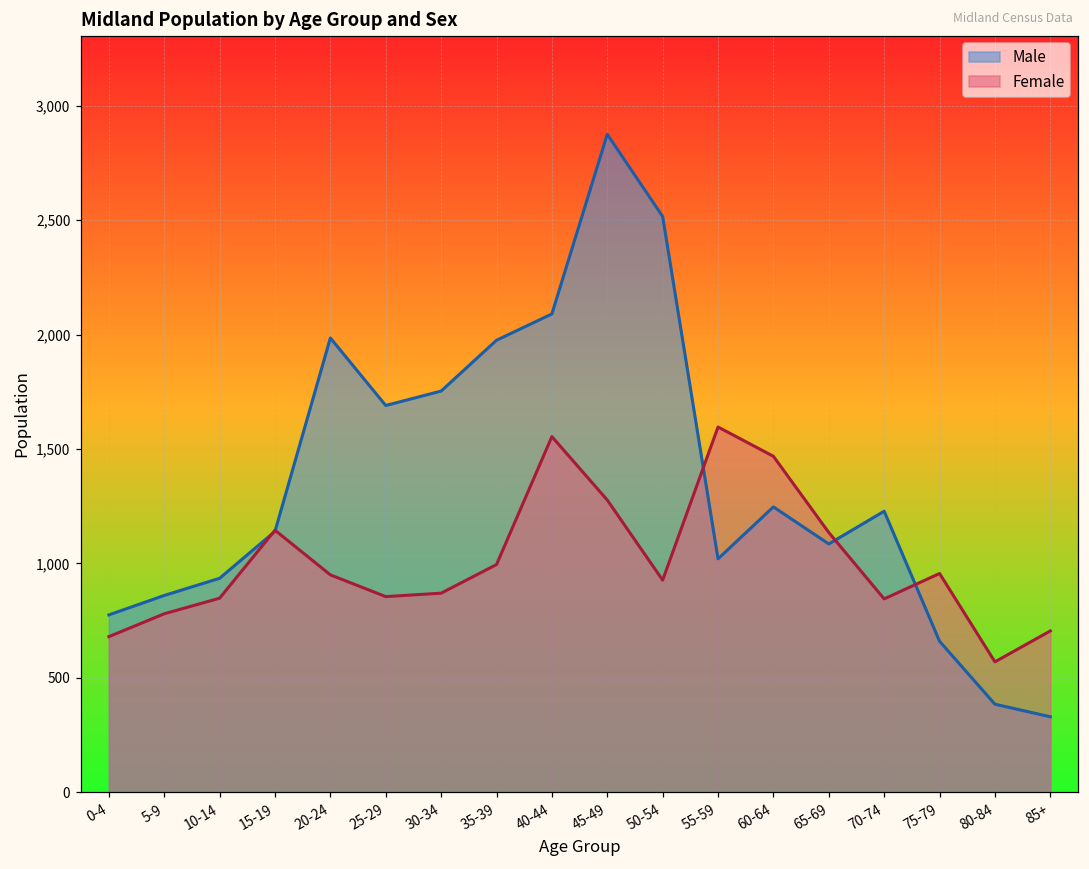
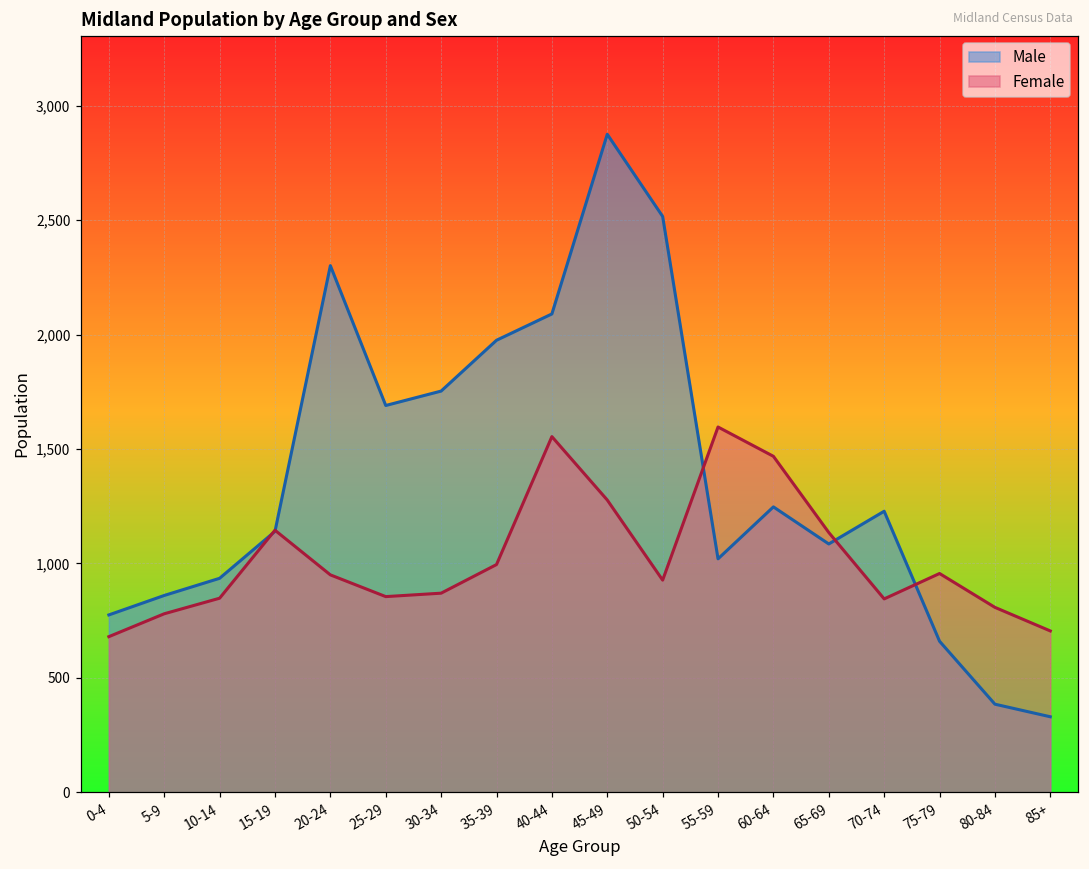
  {
    "Male": {
      "0-4": "780",
      "5-9": "860",
      "10-14": "940",
-     "20-24": "1,990",
+     "20-24": "2,300",
      "25-29": "1,690",
      "30-34": "1,750",
      "35-39": "1,980",
      "40-44": "2,090",
      "45-49": "2,880",
      "50-54": "2,520",
      "55-59": "1,020",
      "60-64": "1,250",
      "65-69": "1,090",
      "70-74": "1,230",
      "75-79": "660",
      "80-84": "390",
      "85+": "330"
    },
    "Female": {
      "0-4": "680",
      "5-9": "780",
      "10-14": "850",
      "20-24": "950",
      "25-29": "860",
      "30-34": "870",
      "35-39": "1,000",
      "40-44": "1,550",
      "45-49": "1,280",
      "50-54": "930",
      "55-59": "1,600",
      "60-64": "1,470",
      "65-69": "1,140",
      "70-74": "850",
      "75-79": "960",
-     "80-84": "570",
+     "80-84": "810",
      "85+": "710"
    }
  }
